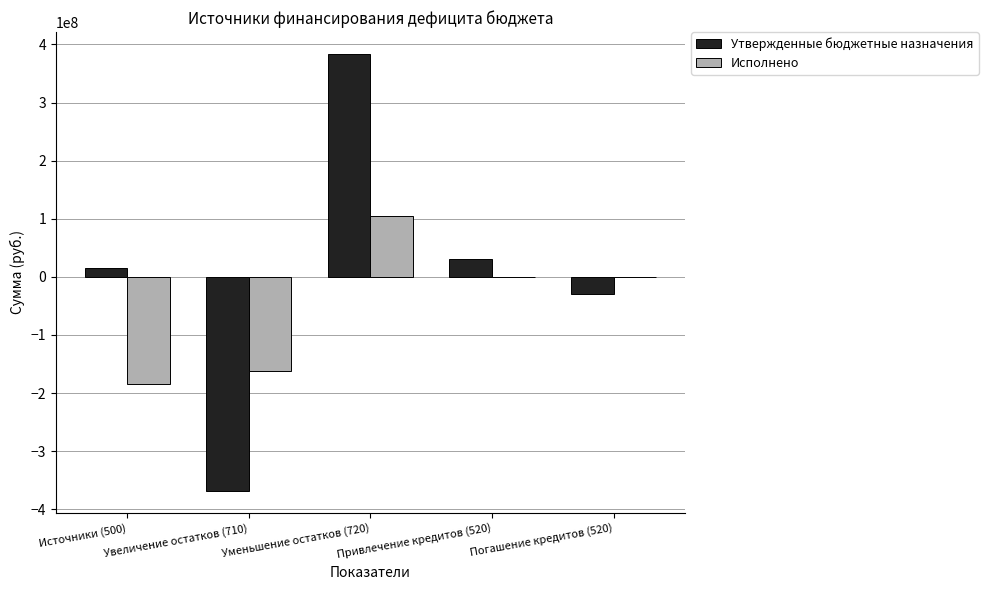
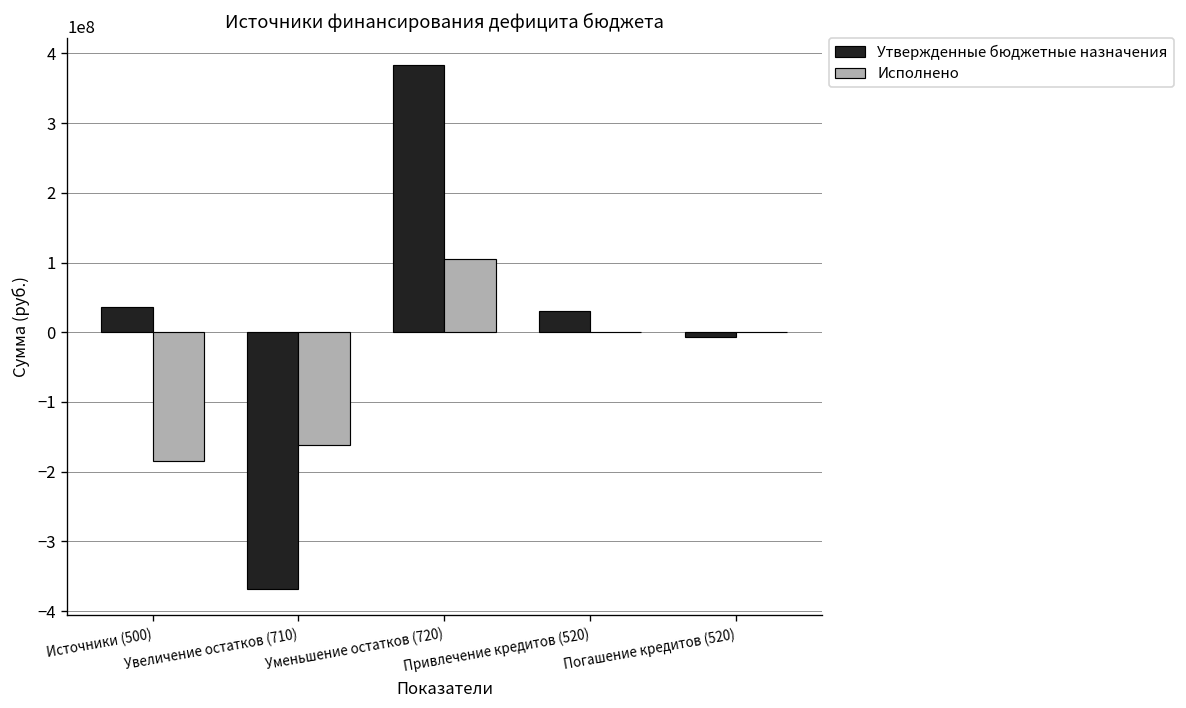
  {
    "Утвержденные бюджетные назначения": {
-     "Источники (500)": 20000000,
+     "Источники (500)": 40000000,
      "Увеличение остатков (710)": -370000000,
      "Уменьшение остатков (720)": 380000000,
      "Привлечение кредитов (520)": 30000000,
-     "Погашение кредитов (520)": -30000000
+     "Погашение кредитов (520)": -10000000
    },
    "Исполнено": {
      "Источники (500)": -180000000,
      "Увеличение остатков (710)": -160000000,
      "Уменьшение остатков (720)": 100000000,
      "Привлечение кредитов (520)": 0,
      "Погашение кредитов (520)": 0
    }
  }
